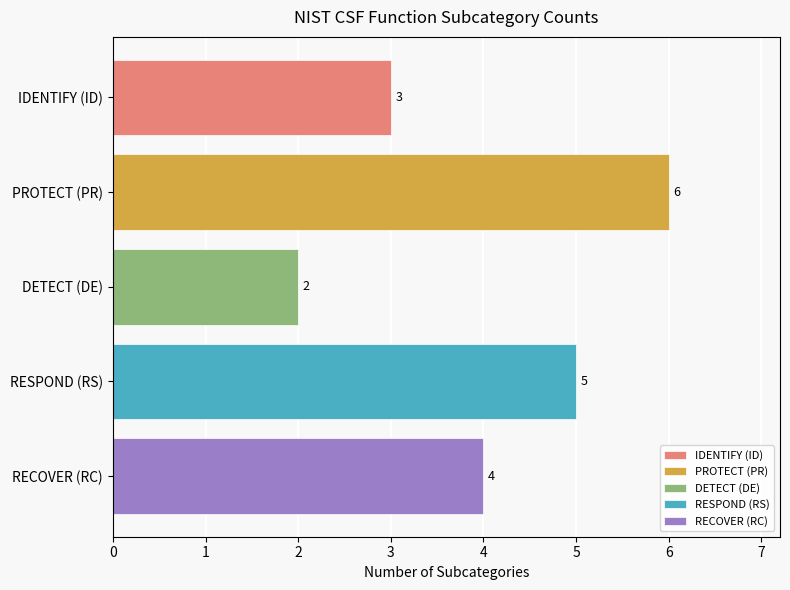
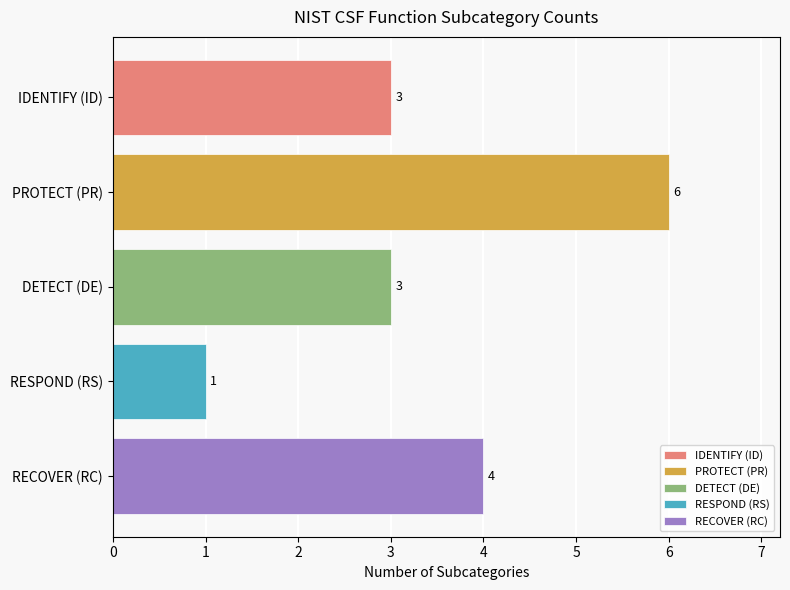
  {
    "IDENTIFY (ID)": 3,
    "PROTECT (PR)": 6,
-   "DETECT (DE)": 2,
-   "RESPOND (RS)": 5,
+   "DETECT (DE)": 3,
+   "RESPOND (RS)": 1,
    "RECOVER (RC)": 4
  }
